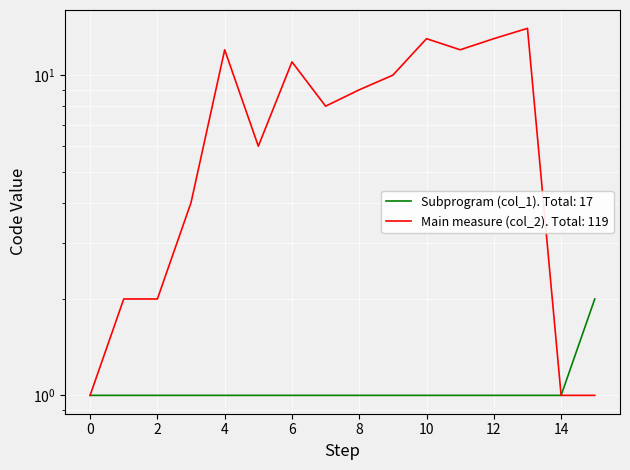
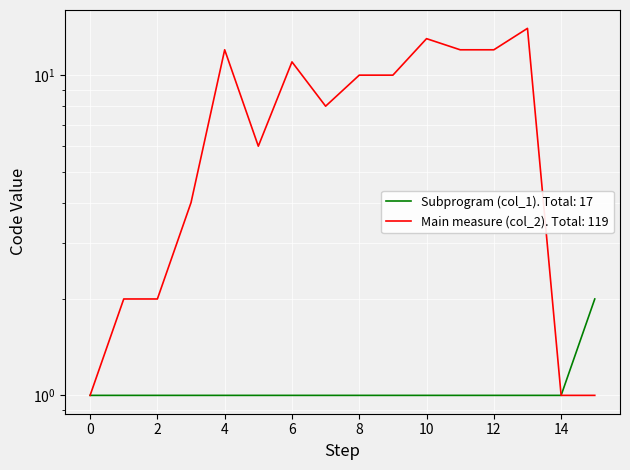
  {
    "Subprogram (col_1). Total: 17": {
      "2": 1,
      "4": 1,
      "6": 1,
      "8": 1,
      "10": 1,
      "12": 1
    },
    "Main measure (col_2). Total: 119": {
      "2": 2,
      "4": 12,
      "6": 11,
-     "8": 9,
+     "8": 10,
      "10": 13,
-     "12": 13
+     "12": 12
    }
  }
